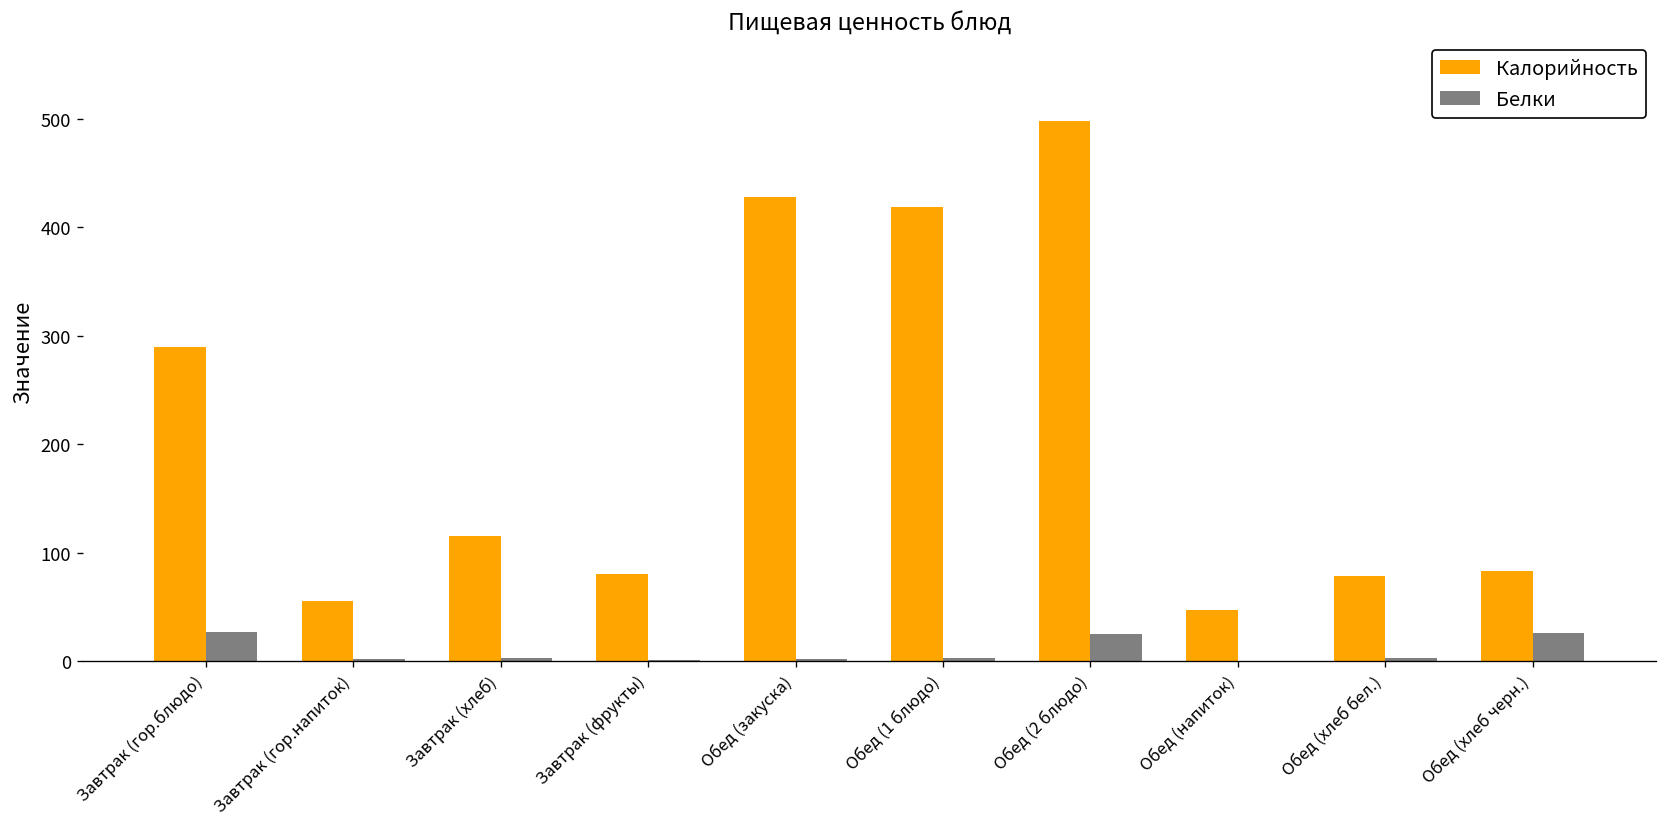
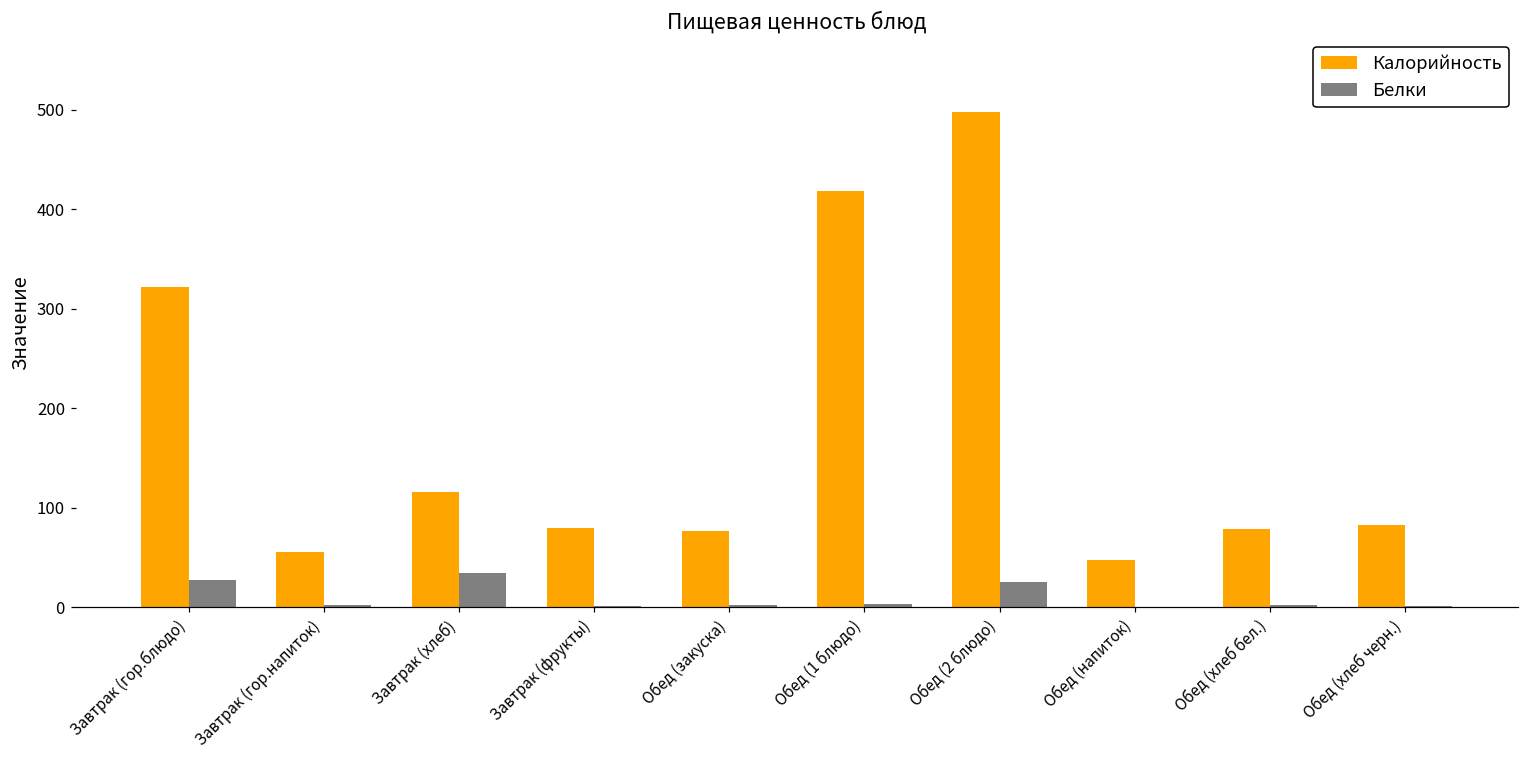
  {
    "Калорийность": {
-     "Завтрак (гор.блюдо)": 290,
+     "Завтрак (гор.блюдо)": 320,
      "Завтрак (гор.напиток)": 60,
      "Завтрак (хлеб)": 120,
      "Завтрак (фрукты)": 80,
-     "Обед (закуска)": 430,
+     "Обед (закуска)": 80,
      "Обед (1 блюдо)": 420,
      "Обед (2 блюдо)": 500,
      "Обед (напиток)": 50,
      "Обед (хлеб бел.)": 80,
      "Обед (хлеб черн.)": 80
    },
    "Белки": {
      "Завтрак (гор.блюдо)": 30,
-     "Завтрак (хлеб)": 0,
+     "Завтрак (хлеб)": 30,
      "Обед (2 блюдо)": 30,
-     "Обед (хлеб черн.)": 30
+     "Обед (хлеб черн.)": 0
    }
  }
